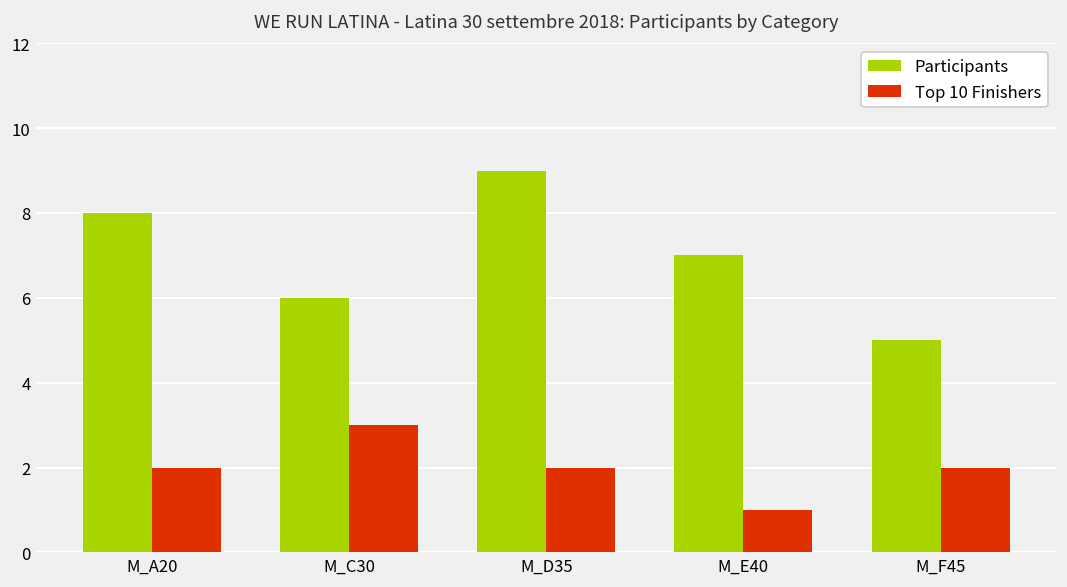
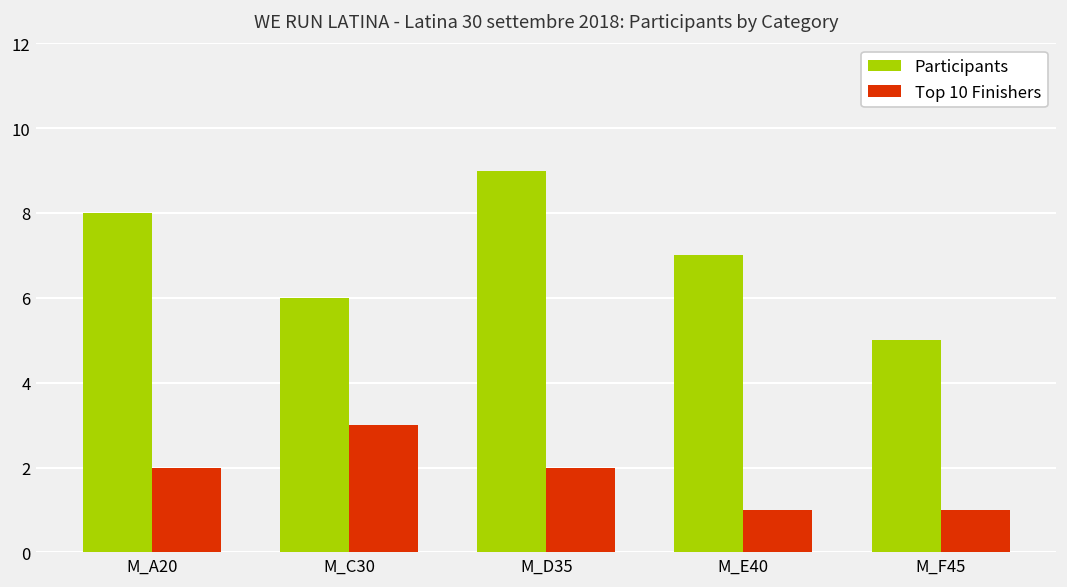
  {
    "Participants": {
      "M_A20": 8,
      "M_C30": 6,
      "M_D35": 9,
      "M_E40": 7,
      "M_F45": 5
    },
    "Top 10 Finishers": {
      "M_A20": 2,
      "M_C30": 3,
      "M_D35": 2,
      "M_E40": 1,
-     "M_F45": 2
+     "M_F45": 1
    }
  }
